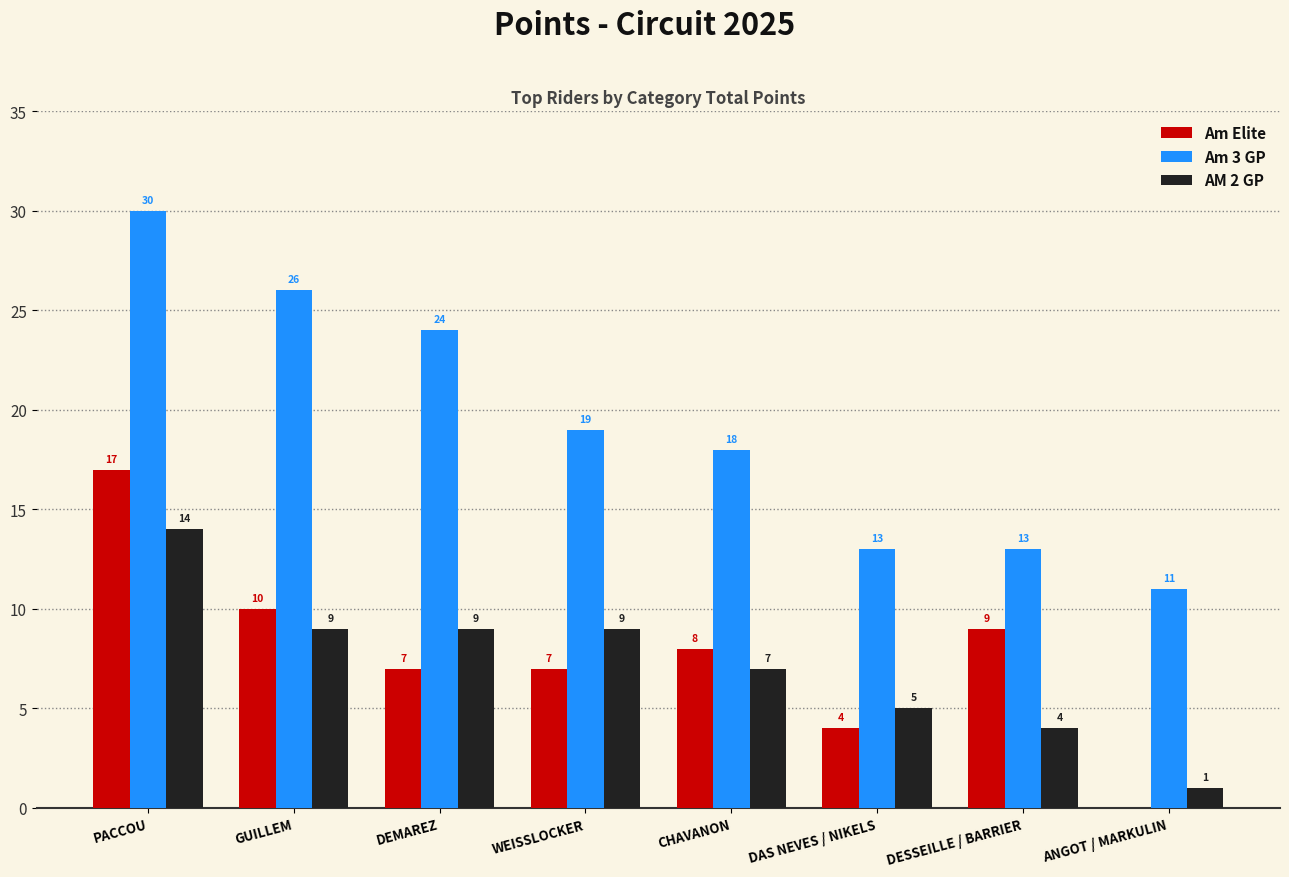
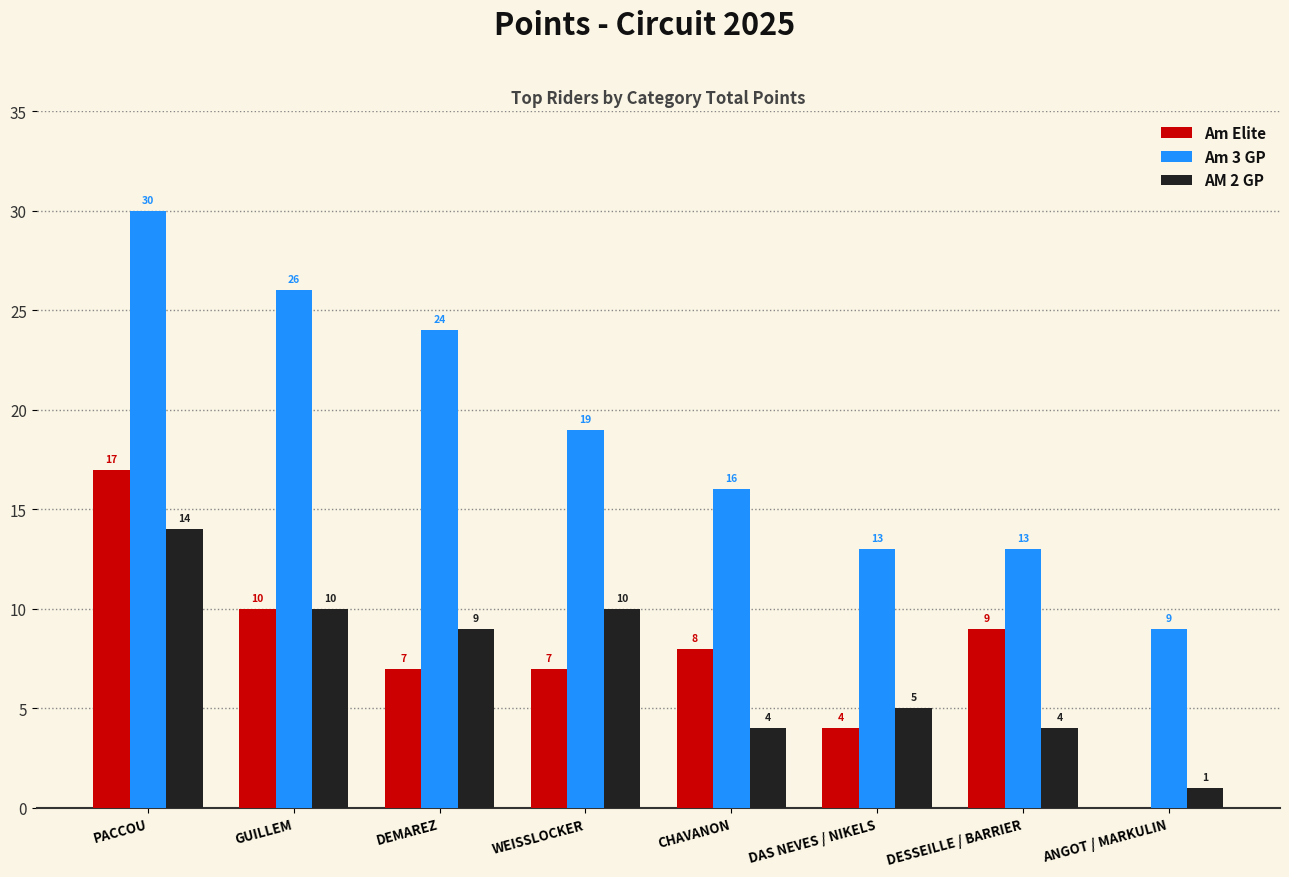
  {
    "Am Elite": {
      "PACCOU": 17,
      "GUILLEM": 10,
      "DEMAREZ": 7,
      "WEISSLOCKER": 7,
      "CHAVANON": 8,
      "DAS NEVES / NIKELS": 4,
      "DESSEILLE / BARRIER": 9
    },
    "Am 3 GP": {
      "PACCOU": 30,
      "GUILLEM": 26,
      "DEMAREZ": 24,
      "WEISSLOCKER": 19,
-     "CHAVANON": 18,
+     "CHAVANON": 16,
      "DAS NEVES / NIKELS": 13,
      "DESSEILLE / BARRIER": 13,
-     "ANGOT / MARKULIN": 11
+     "ANGOT / MARKULIN": 9
    },
    "AM 2 GP": {
      "PACCOU": 14,
-     "GUILLEM": 9,
+     "GUILLEM": 10,
      "DEMAREZ": 9,
-     "WEISSLOCKER": 9,
-     "CHAVANON": 7,
+     "WEISSLOCKER": 10,
+     "CHAVANON": 4,
      "DAS NEVES / NIKELS": 5,
      "DESSEILLE / BARRIER": 4,
      "ANGOT / MARKULIN": 1
    }
  }
